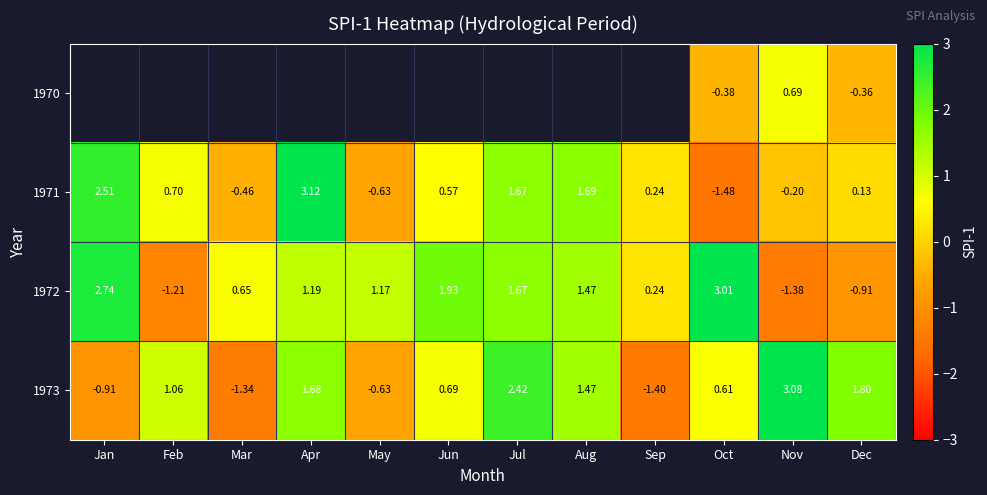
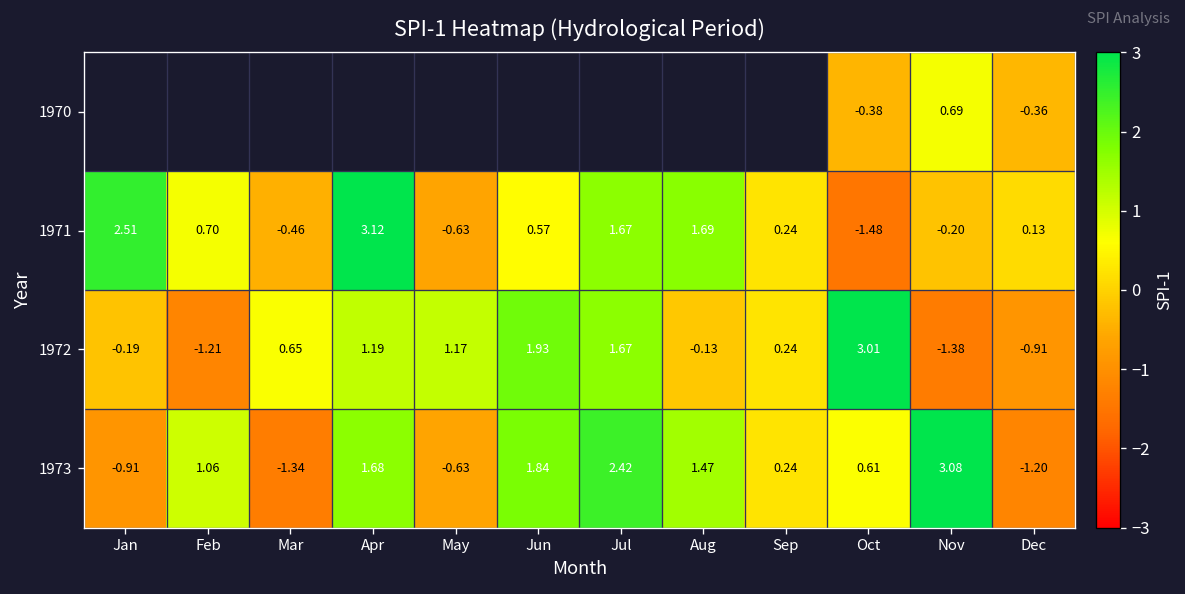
  {
    "1970": {
      "Oct": -0.38,
      "Nov": 0.69,
      "Dec": -0.36
    },
    "1971": {
      "Jan": 2.51,
      "Feb": 0.70,
      "Mar": -0.46,
      "Apr": 3.12,
      "May": -0.63,
      "Jun": 0.57,
      "Jul": 1.67,
      "Aug": 1.69,
      "Sep": 0.24,
      "Oct": -1.48,
      "Nov": -0.20,
      "Dec": 0.13
    },
    "1972": {
-     "Jan": 2.74,
+     "Jan": -0.19,
      "Feb": -1.21,
      "Mar": 0.65,
      "Apr": 1.19,
      "May": 1.17,
      "Jun": 1.93,
      "Jul": 1.67,
-     "Aug": 1.47,
+     "Aug": -0.13,
      "Sep": 0.24,
      "Oct": 3.01,
      "Nov": -1.38,
      "Dec": -0.91
    },
    "1973": {
      "Jan": -0.91,
      "Feb": 1.06,
      "Mar": -1.34,
      "Apr": 1.68,
      "May": -0.63,
-     "Jun": 0.69,
+     "Jun": 1.84,
      "Jul": 2.42,
      "Aug": 1.47,
-     "Sep": -1.40,
+     "Sep": 0.24,
      "Oct": 0.61,
      "Nov": 3.08,
-     "Dec": 1.80
+     "Dec": -1.20
    }
  }
